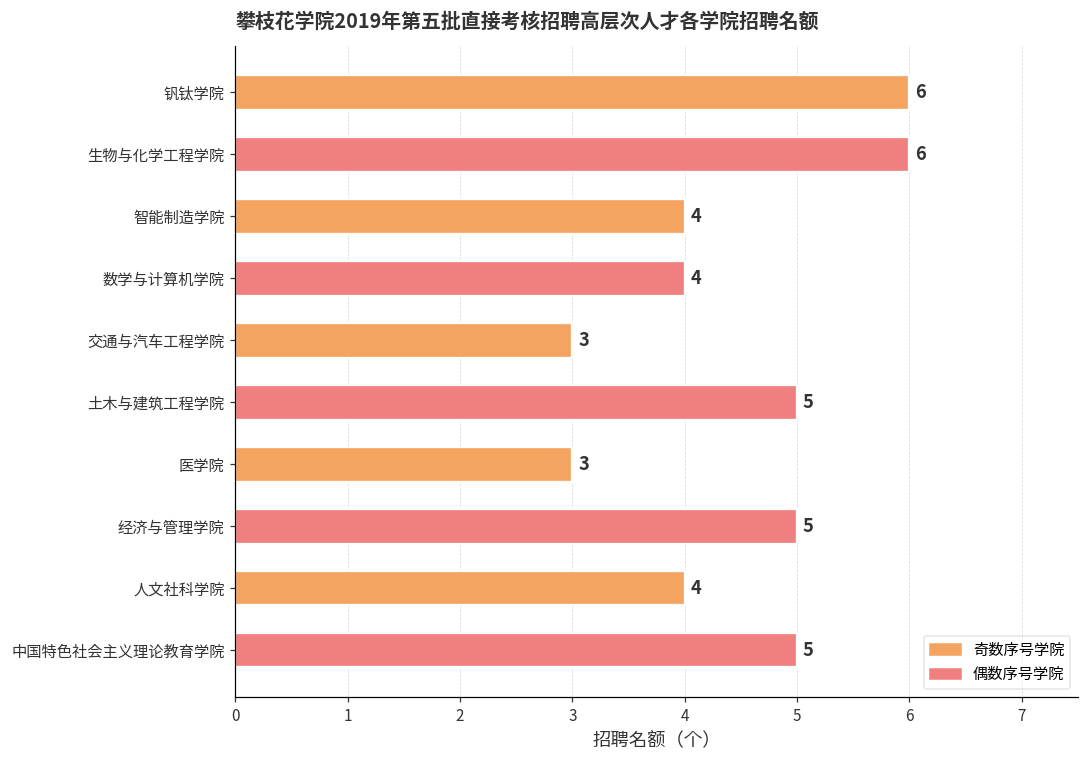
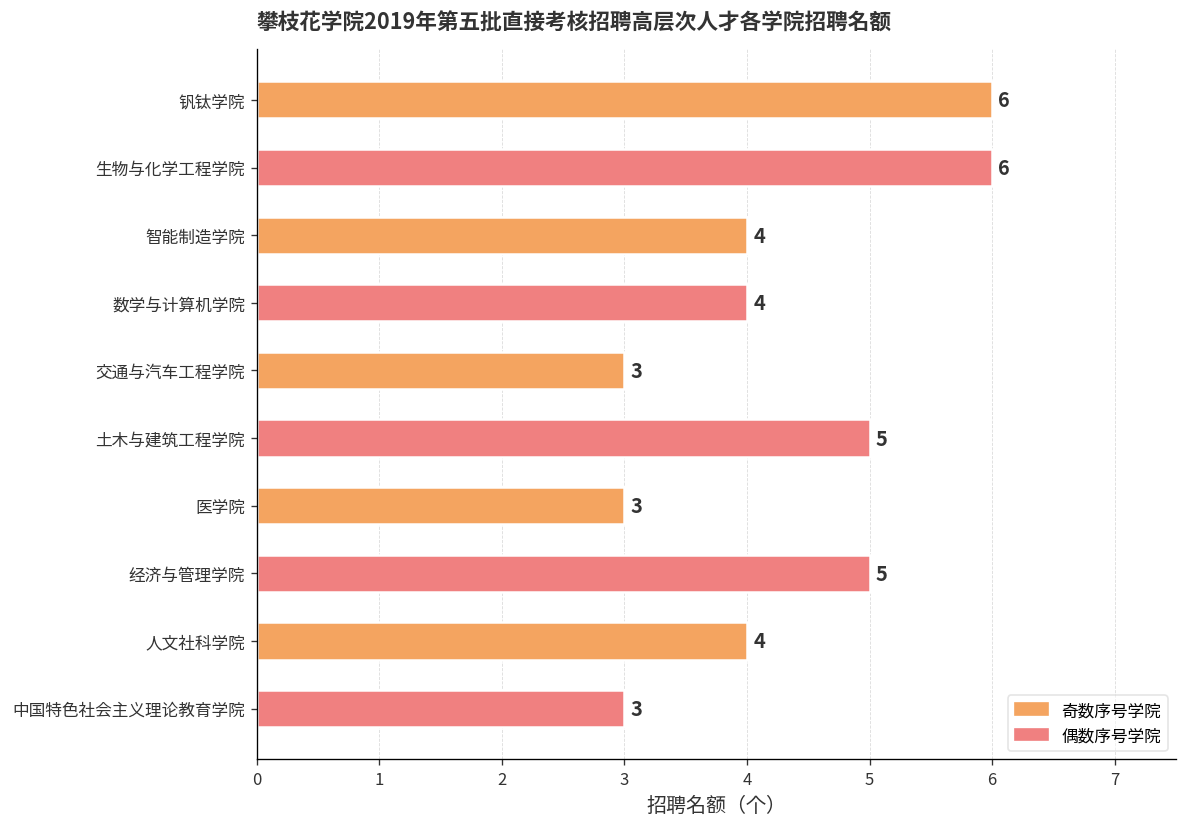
  {
    "钒钛学院": 6,
    "生物与化学工程学院": 6,
    "智能制造学院": 4,
    "数学与计算机学院": 4,
    "交通与汽车工程学院": 3,
    "土木与建筑工程学院": 5,
    "医学院": 3,
    "经济与管理学院": 5,
    "人文社科学院": 4,
-   "中国特色社会主义理论教育学院": 5
+   "中国特色社会主义理论教育学院": 3
  }
